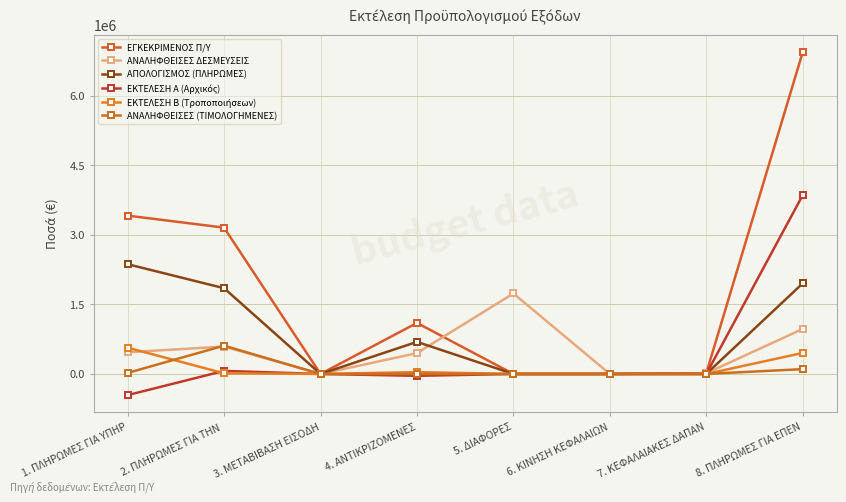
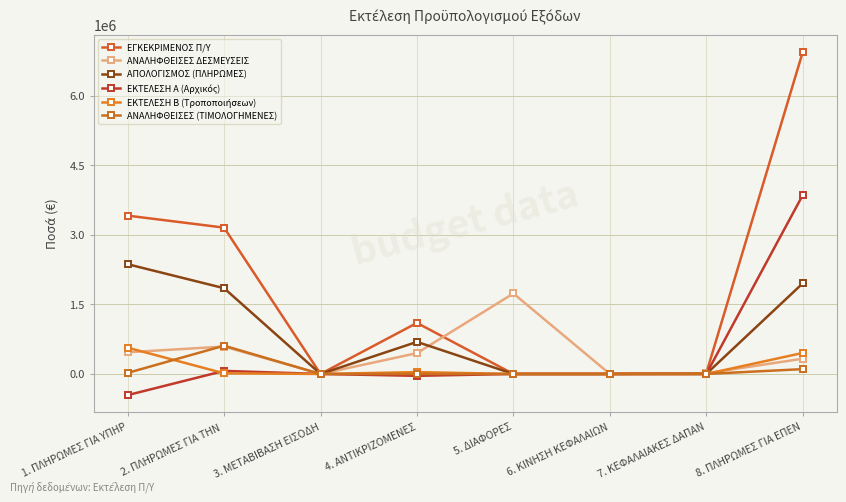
  {
    "ΑΝΑΛΗΦΘΕΙΣΕΣ ΔΕΣΜΕΥΣΕΙΣ": {
      "1. ΠΛΗΡΩΜΕΣ ΓΙΑ ΥΠΗΡ": 500000,
      "4. ΑΝΤΙΚΡΙΖΟΜΕΝΕΣ": 400000,
      "5. ΔΙΑΦΟΡΕΣ": 1700000,
-     "8. ΠΛΗΡΩΜΕΣ ΓΙΑ ΕΠΕΝ": 1000000
+     "8. ΠΛΗΡΩΜΕΣ ΓΙΑ ΕΠΕΝ": 300000
    }
  }
